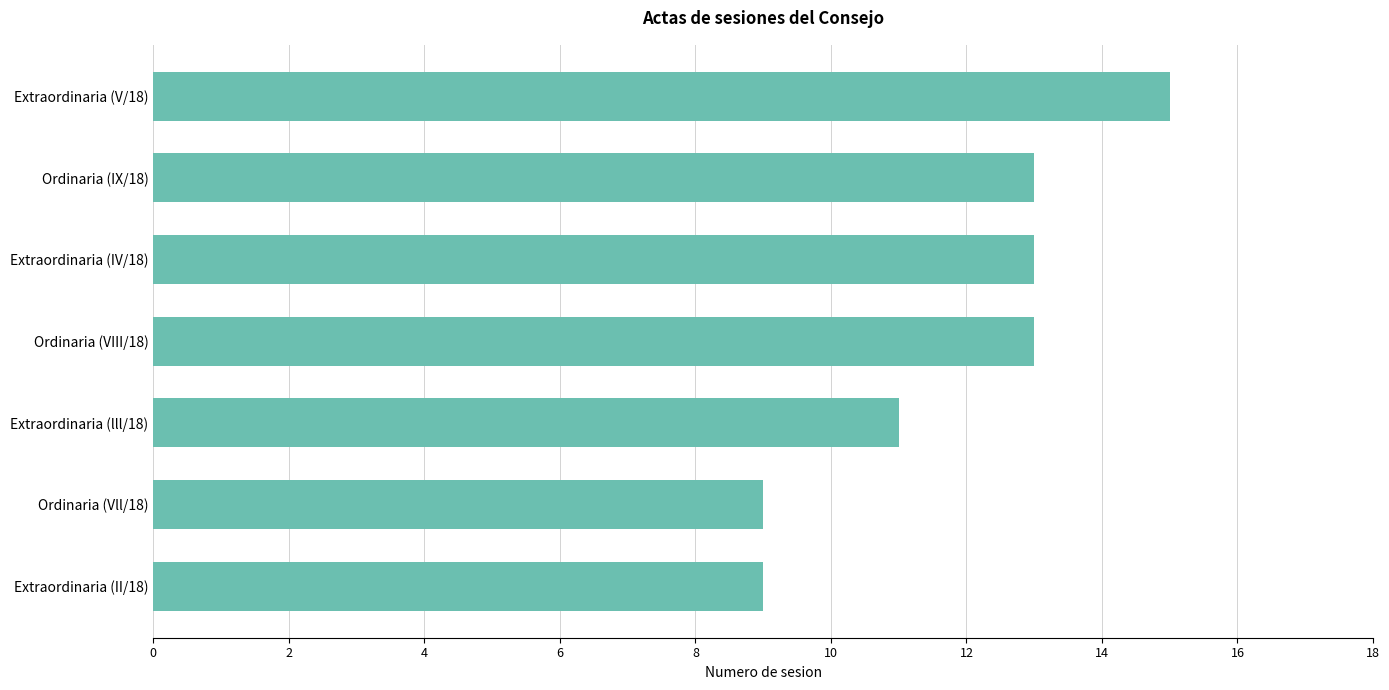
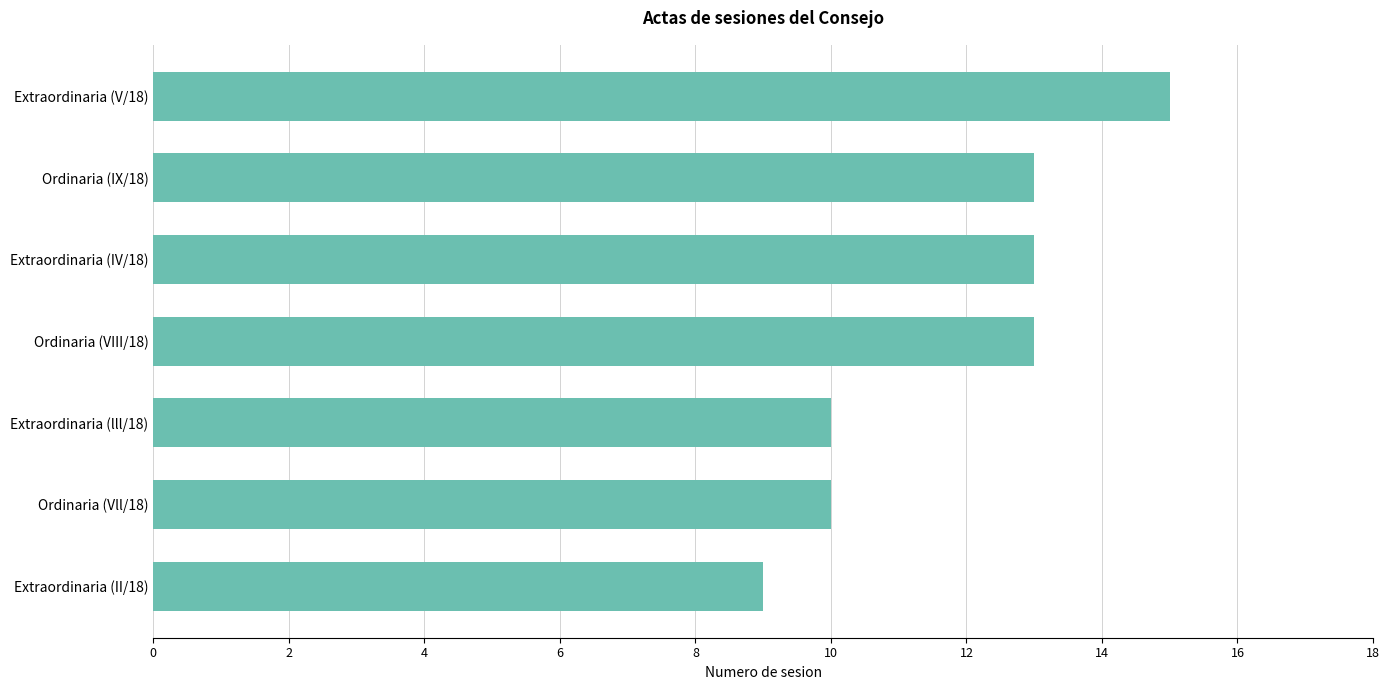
  {
    "Extraordinaria (V/18)": 15,
    "Ordinaria (IX/18)": 13,
    "Extraordinaria (IV/18)": 13,
    "Ordinaria (VIII/18)": 13,
-   "Extraordinaria (lll/18)": 11,
-   "Ordinaria (Vll/18)": 9,
+   "Extraordinaria (lll/18)": 10,
+   "Ordinaria (Vll/18)": 10,
    "Extraordinaria (II/18)": 9
  }
